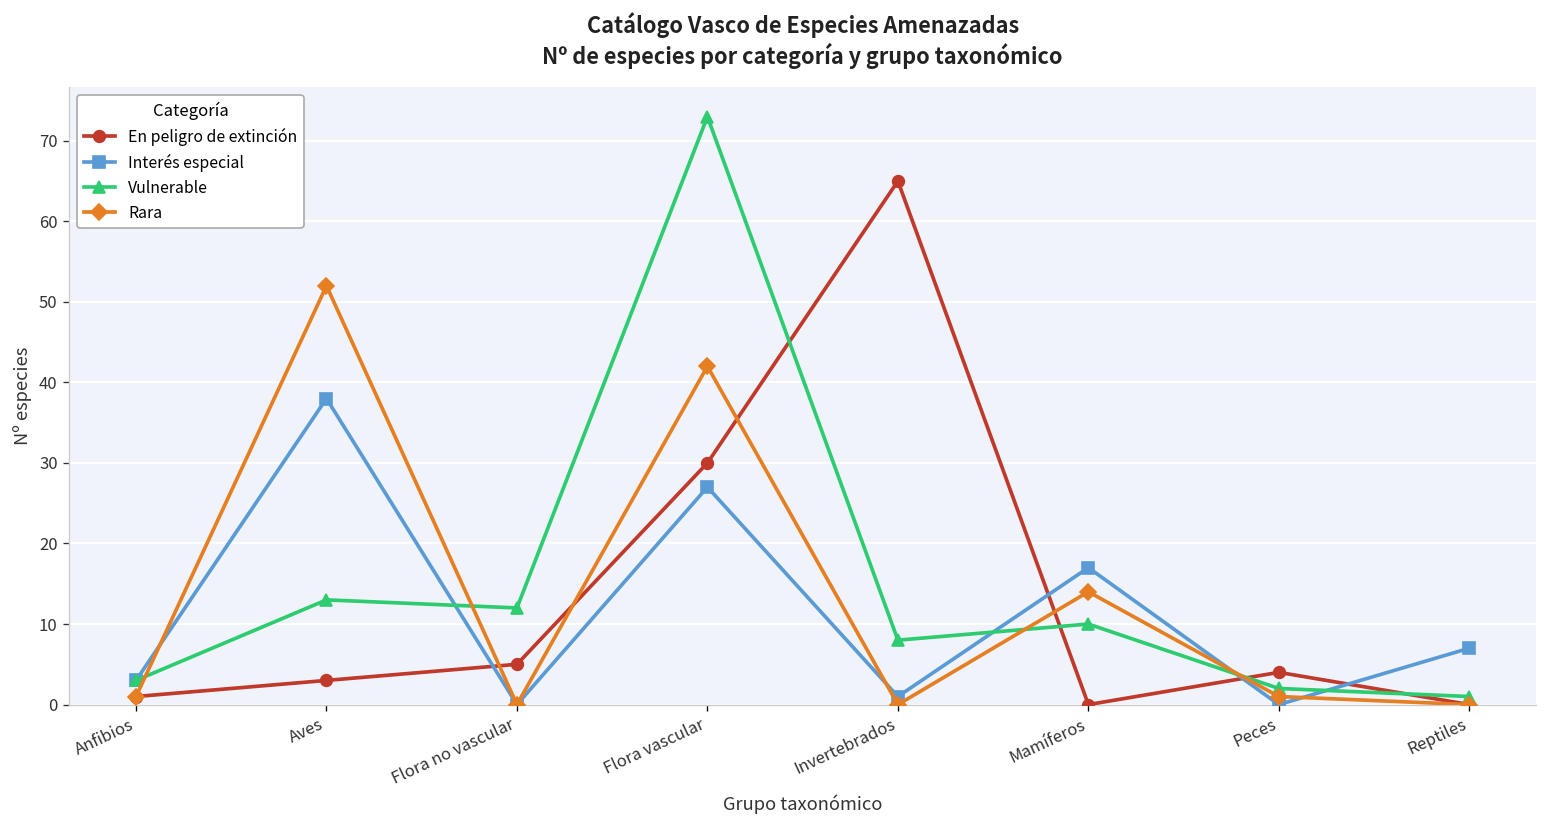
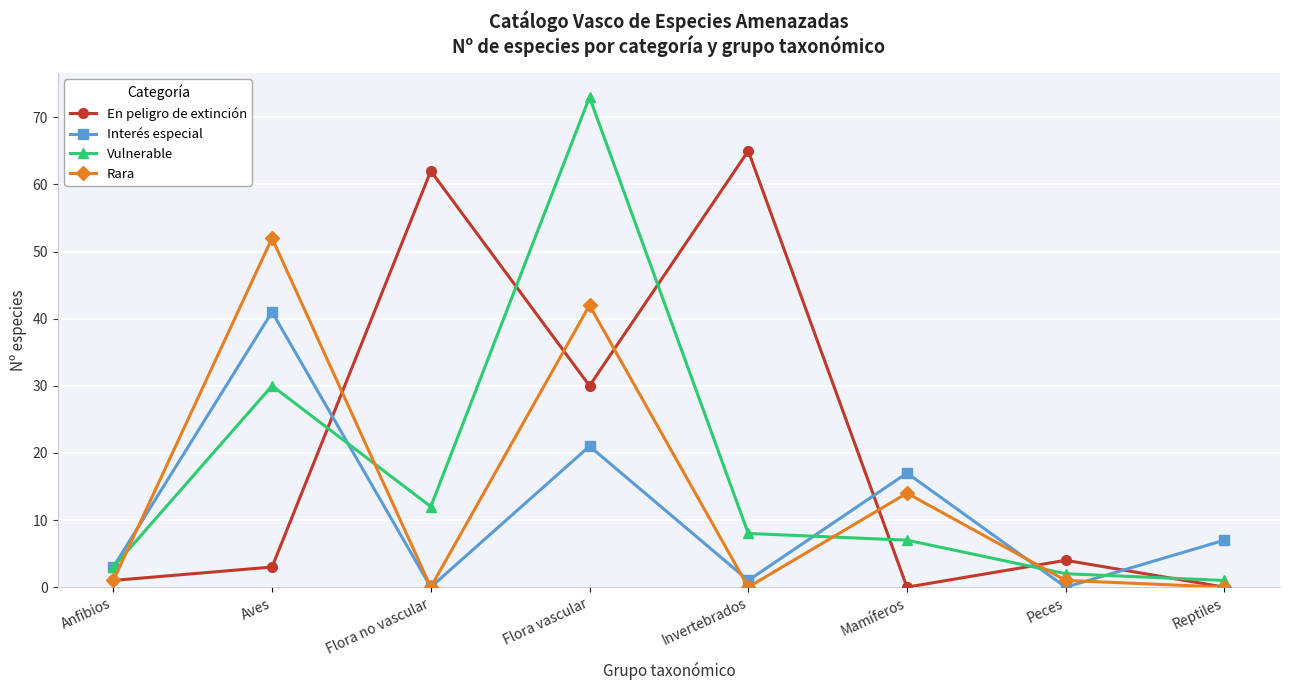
  {
    "En peligro de extinción": {
      "Aves": 3,
-     "Flora no vascular": 5,
+     "Flora no vascular": 62,
      "Flora vascular": 30,
      "Invertebrados": 65,
      "Mamíferos": 0,
      "Peces": 4
    },
    "Interés especial": {
-     "Aves": 38,
-     "Flora vascular": 27,
+     "Aves": 41,
+     "Flora vascular": 21,
      "Invertebrados": 1,
      "Mamíferos": 17,
      "Peces": 0,
      "Reptiles": 7
    },
    "Vulnerable": {
-     "Aves": 13,
+     "Aves": 30,
      "Flora no vascular": 12,
      "Flora vascular": 73,
      "Invertebrados": 8,
-     "Mamíferos": 10,
+     "Mamíferos": 7,
      "Peces": 2,
      "Reptiles": 1
    },
    "Rara": {
      "Aves": 52,
      "Flora vascular": 42,
      "Invertebrados": 0,
      "Mamíferos": 14,
      "Peces": 1
    }
  }
